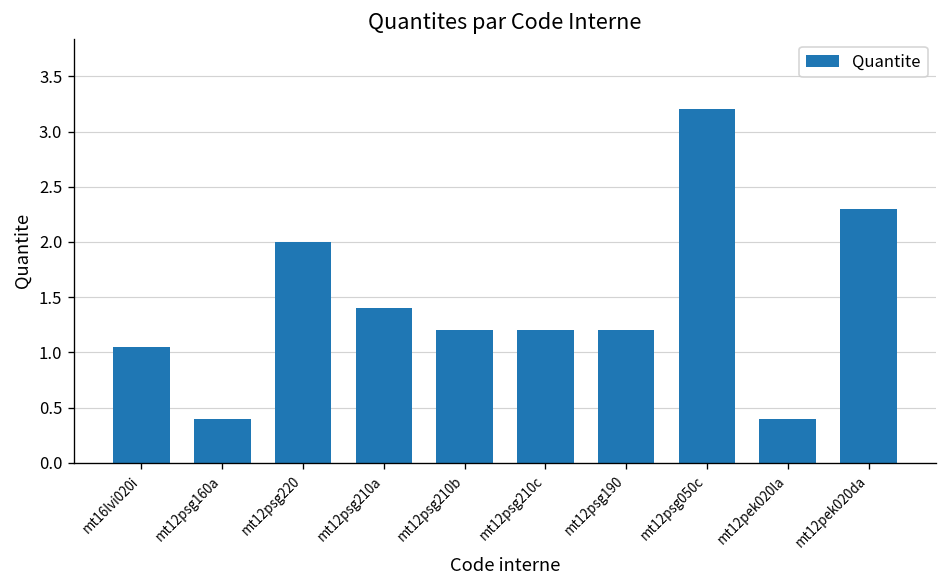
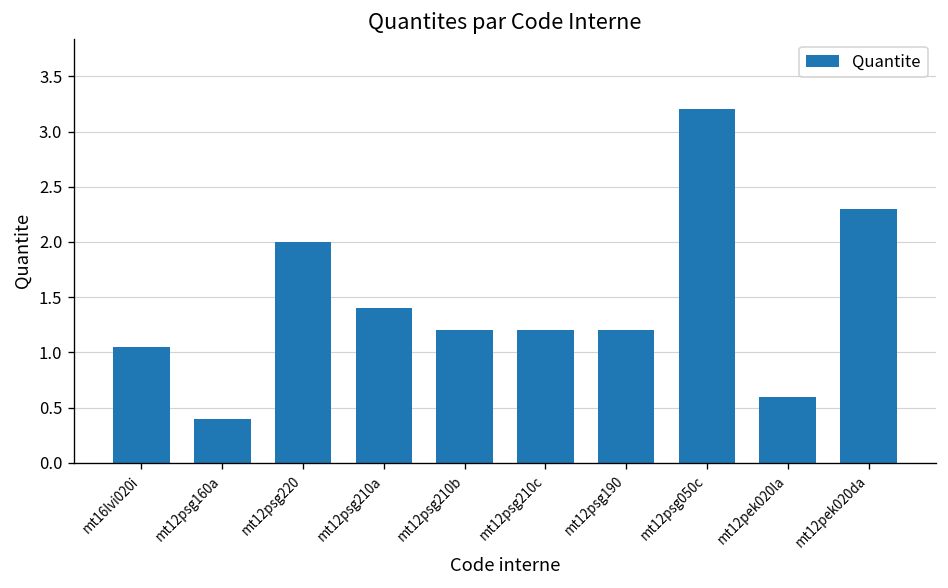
  {
    "mt16lvi020i": 1.1,
    "mt12psg160a": 0.4,
    "mt12psg220": 2.0,
    "mt12psg210a": 1.4,
    "mt12psg210b": 1.2,
    "mt12psg210c": 1.2,
    "mt12psg190": 1.2,
    "mt12psg050c": 3.2,
-   "mt12pek020la": 0.4,
+   "mt12pek020la": 0.6,
    "mt12pek020da": 2.3
  }
